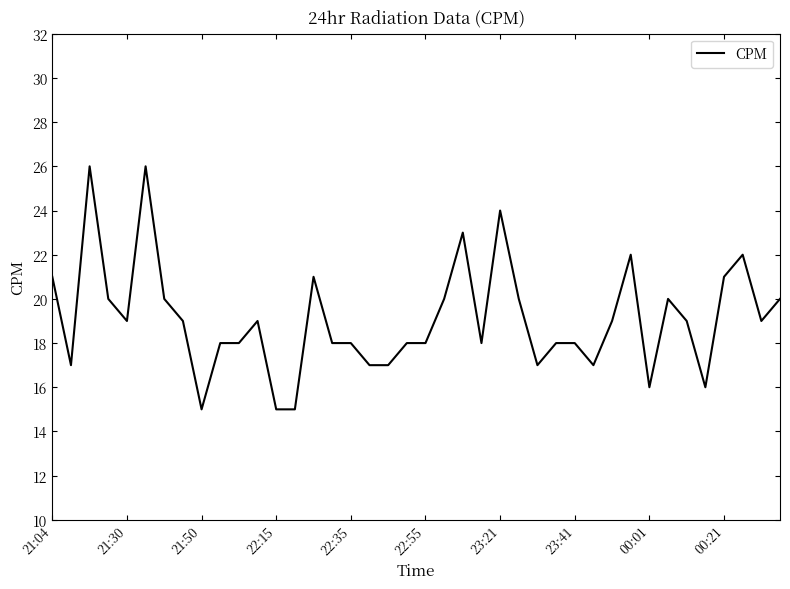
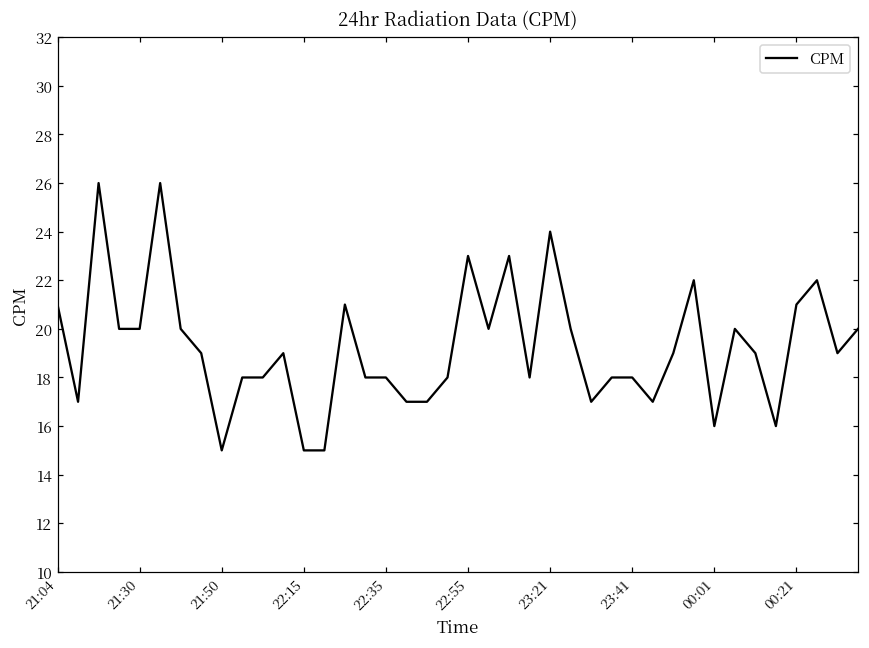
  {
    "21:04": 21,
-   "21:30": 19,
+   "21:30": 20,
    "21:50": 15,
    "22:15": 15,
    "22:35": 18,
-   "22:55": 18,
+   "22:55": 23,
    "23:21": 24,
    "23:41": 18,
    "00:01": 16,
    "00:21": 21
  }
